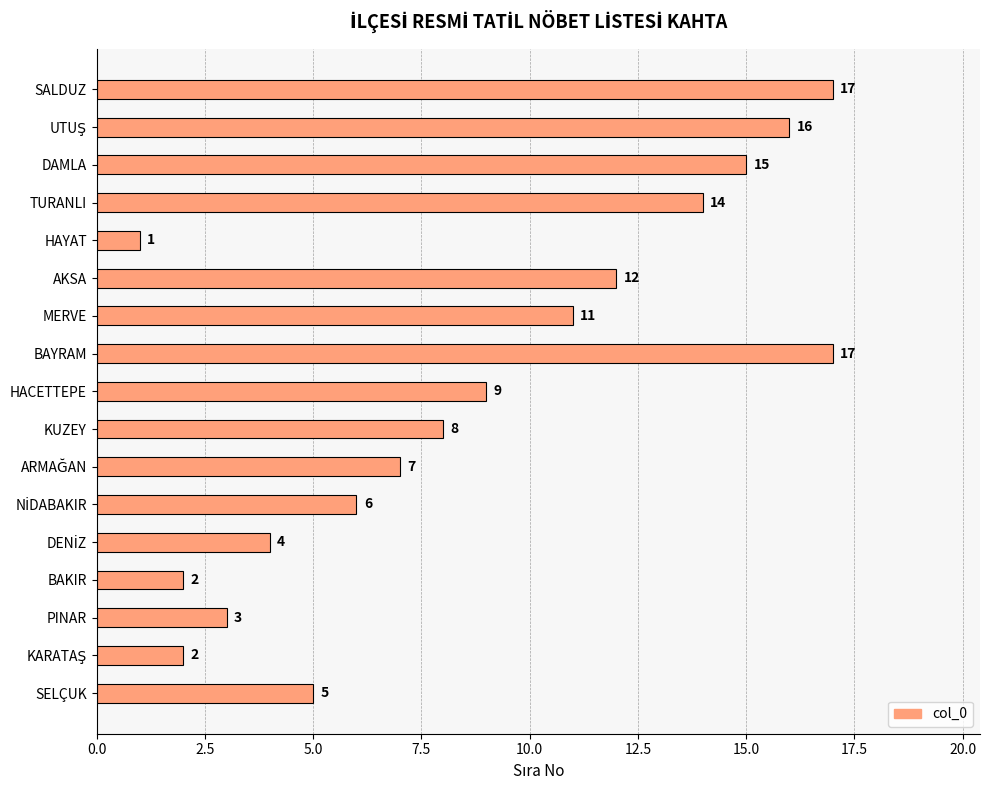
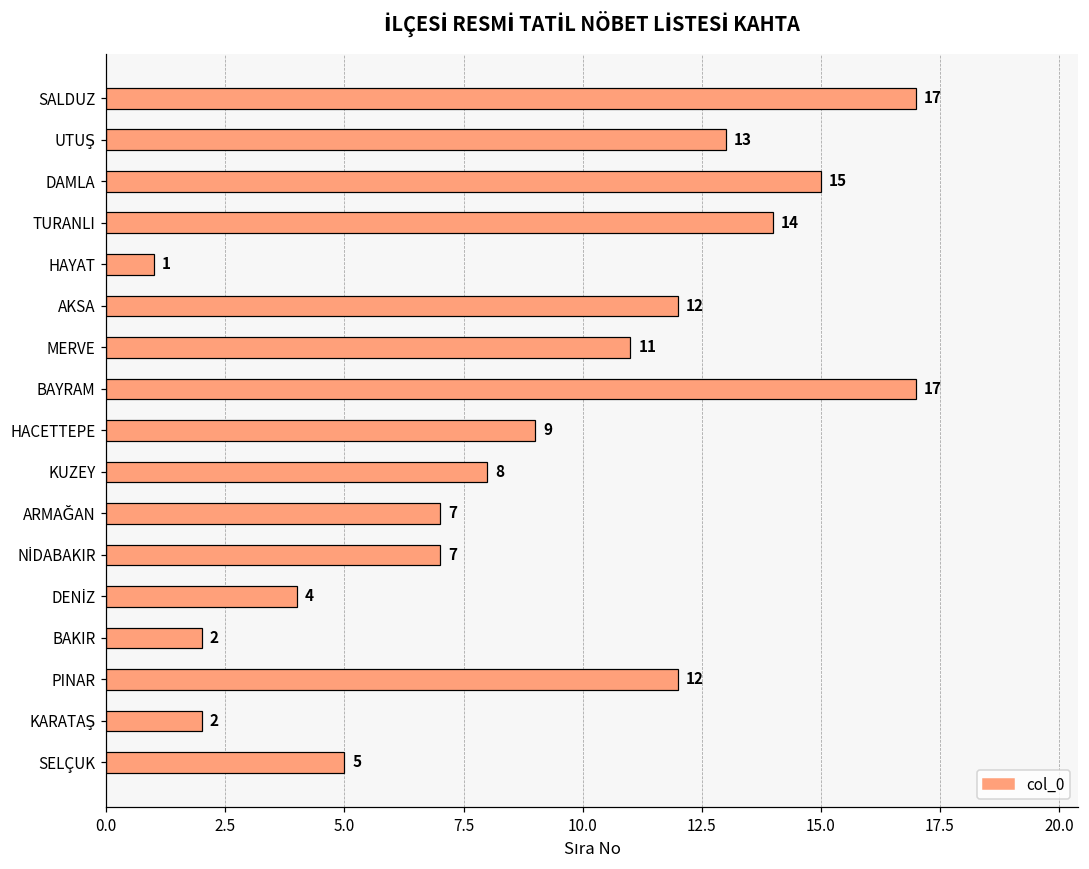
  {
    "SALDUZ": 17,
-   "UTUŞ": 16,
+   "UTUŞ": 13,
    "DAMLA": 15,
    "TURANLI": 14,
    "HAYAT": 1,
    "AKSA": 12,
    "MERVE": 11,
    "BAYRAM": 17,
    "HACETTEPE": 9,
    "KUZEY": 8,
    "ARMAĞAN": 7,
-   "NİDABAKIR": 6,
+   "NİDABAKIR": 7,
    "DENİZ": 4,
    "BAKIR": 2,
-   "PINAR": 3,
+   "PINAR": 12,
    "KARATAŞ": 2,
    "SELÇUK": 5
  }
